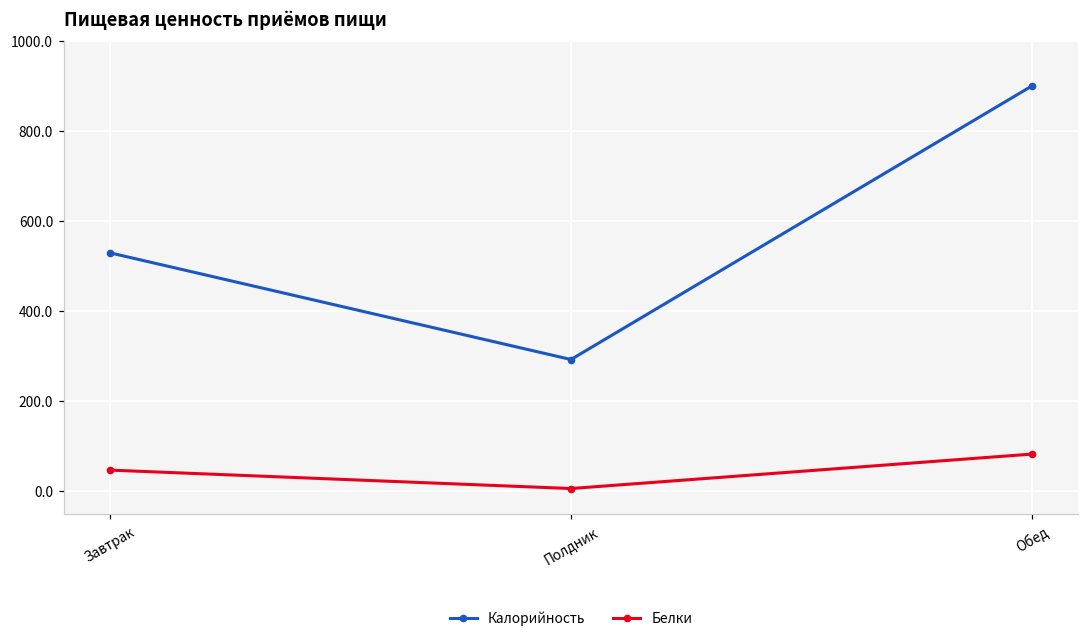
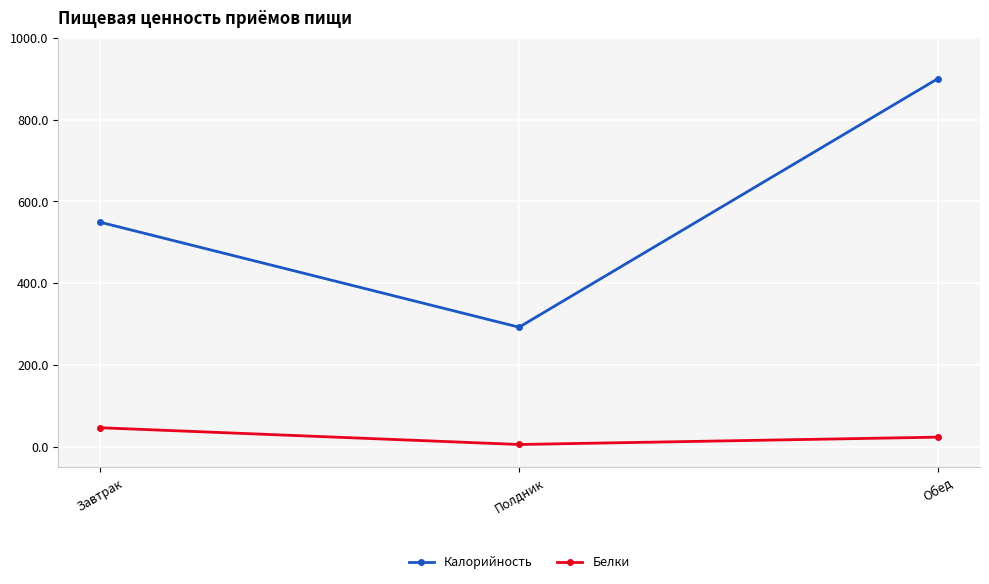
  {
    "Калорийность": {
-     "Завтрак": 530,
+     "Завтрак": 550,
      "Полдник": 290,
      "Обед": 900
    },
    "Белки": {
      "Завтрак": 50,
      "Полдник": 10,
-     "Обед": 80
+     "Обед": 20
    }
  }
